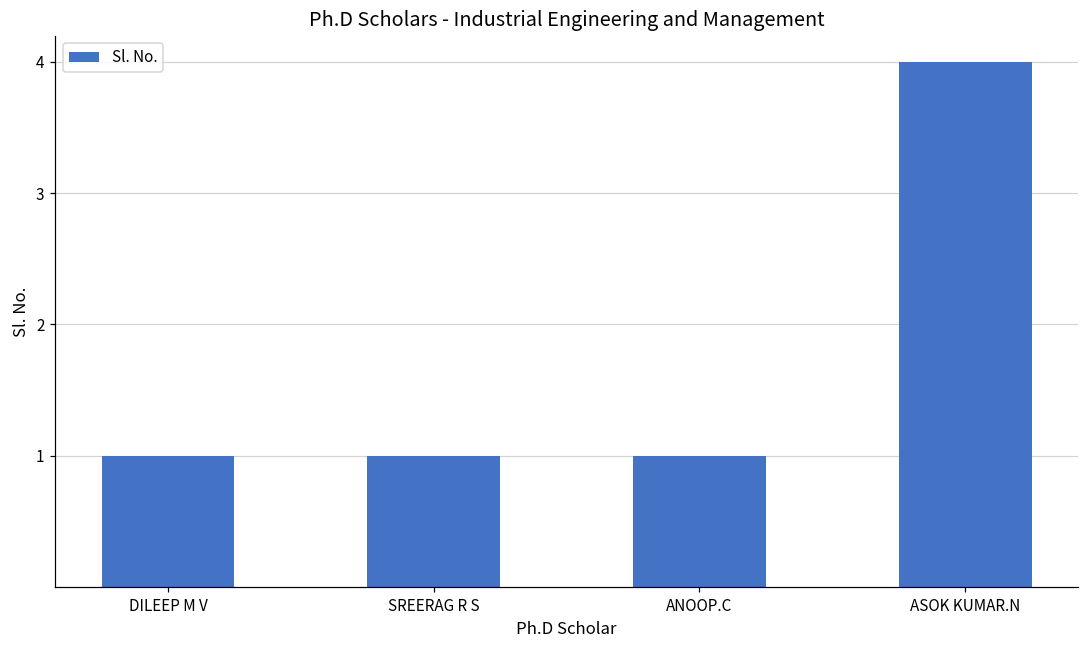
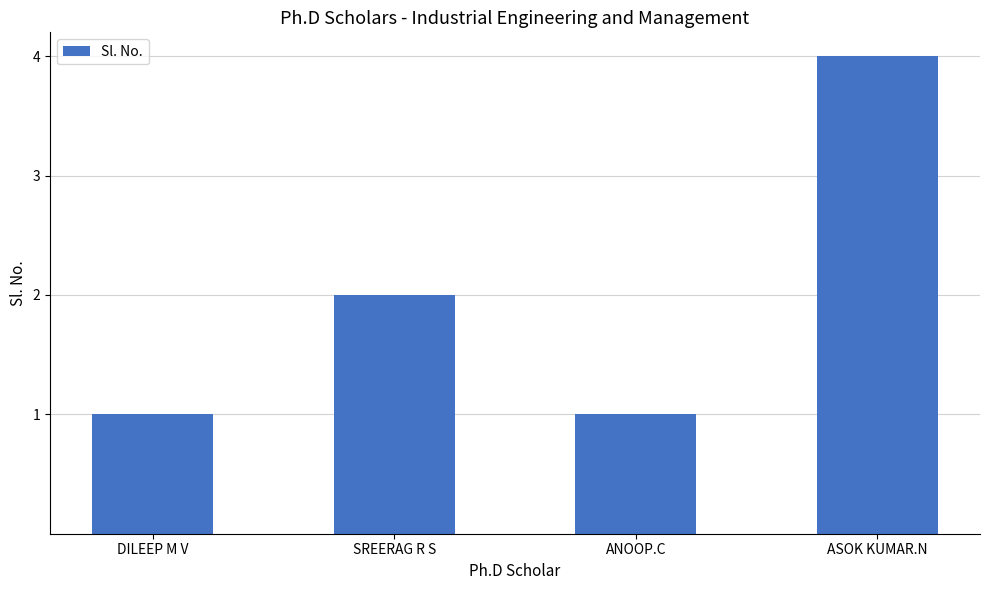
  {
    "DILEEP M V": 1,
-   "SREERAG R S": 1,
+   "SREERAG R S": 2,
    "ANOOP.C": 1,
    "ASOK KUMAR.N": 4
  }
